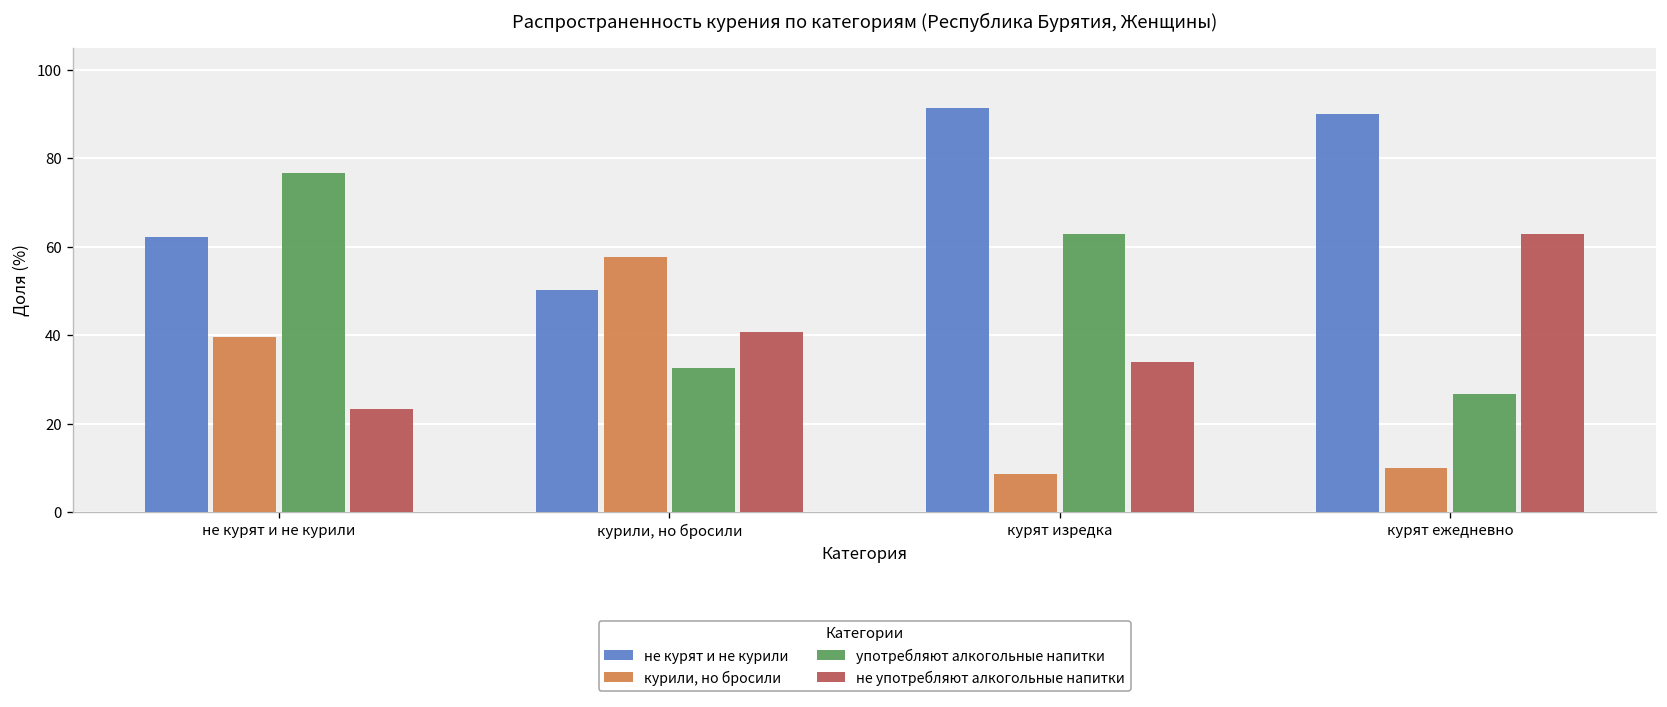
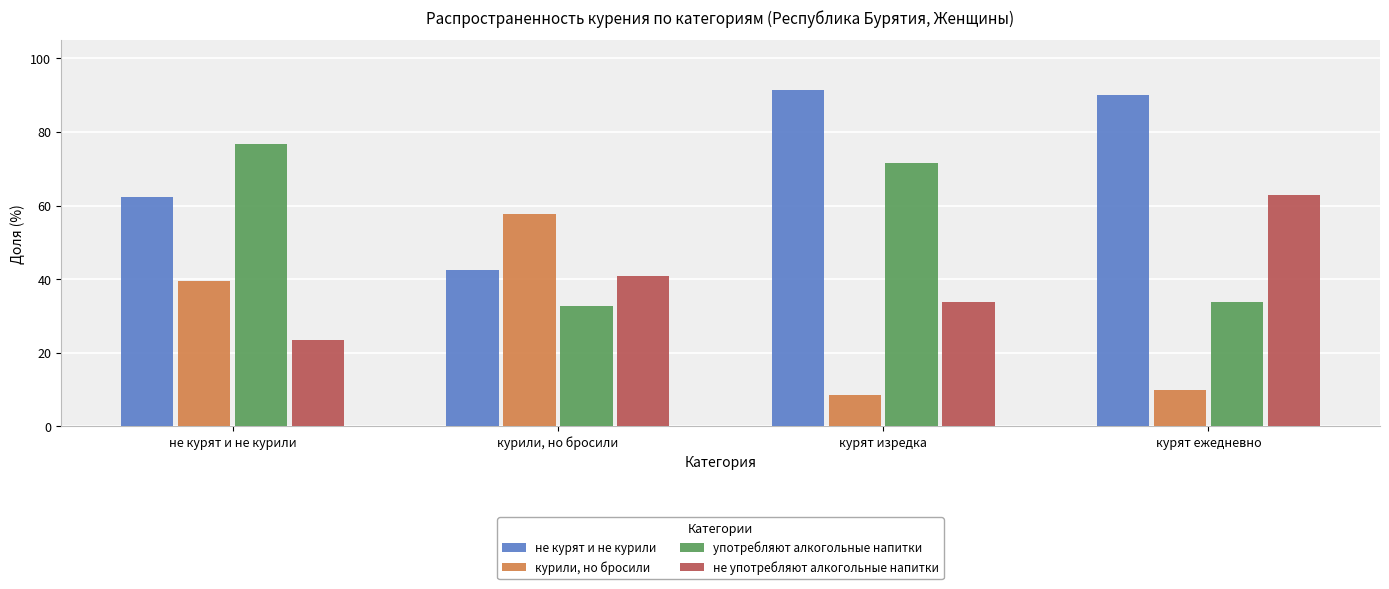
  {
    "не курят и не курили": {
      "не курят и не курили": 62,
-     "курили, но бросили": 50,
+     "курили, но бросили": 42,
      "курят изредка": 91,
      "курят ежедневно": 90
    },
    "употребляют алкогольные напитки": {
      "не курят и не курили": 77,
      "курили, но бросили": 33,
-     "курят изредка": 63,
-     "курят ежедневно": 27
+     "курят изредка": 72,
+     "курят ежедневно": 34
    }
  }
